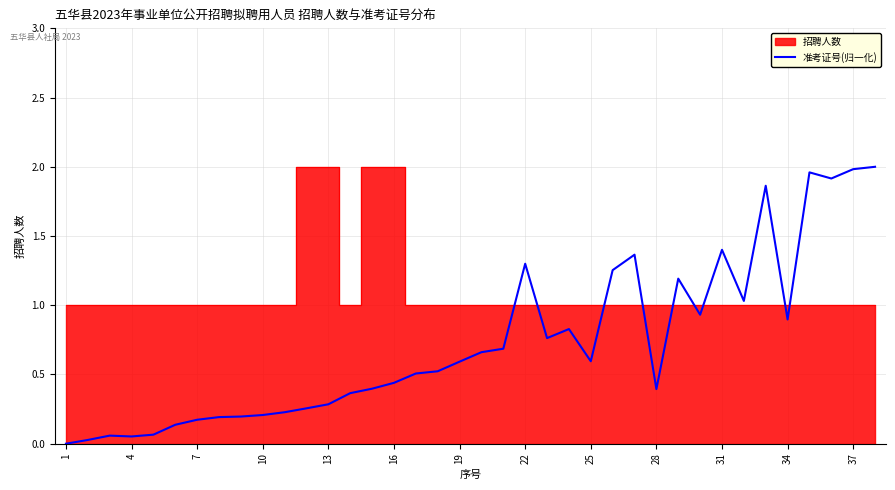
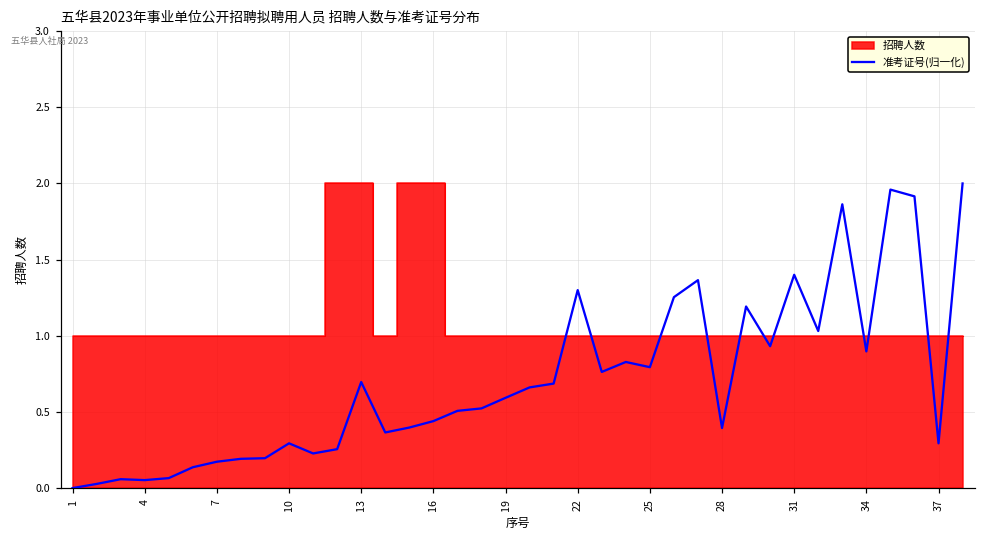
  {
    "准考证号(归一化)": {
      "1": 0.00,
      "4": 0.05,
      "7": 0.17,
-     "10": 0.21,
-     "13": 0.28,
+     "10": 0.29,
+     "13": 0.70,
      "16": 0.44,
      "19": 0.59,
      "22": 1.30,
-     "25": 0.60,
+     "25": 0.79,
      "28": 0.39,
      "31": 1.40,
      "34": 0.90,
-     "37": 1.98
+     "37": 0.29
    }
  }
